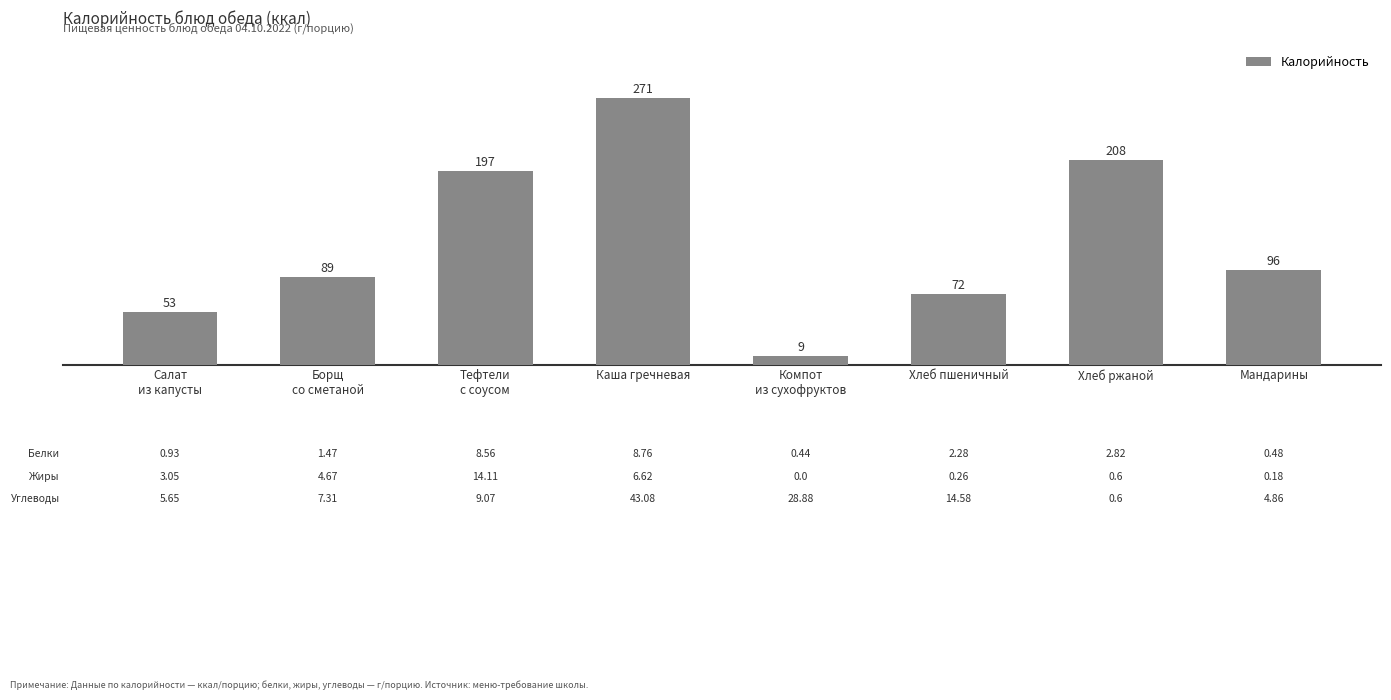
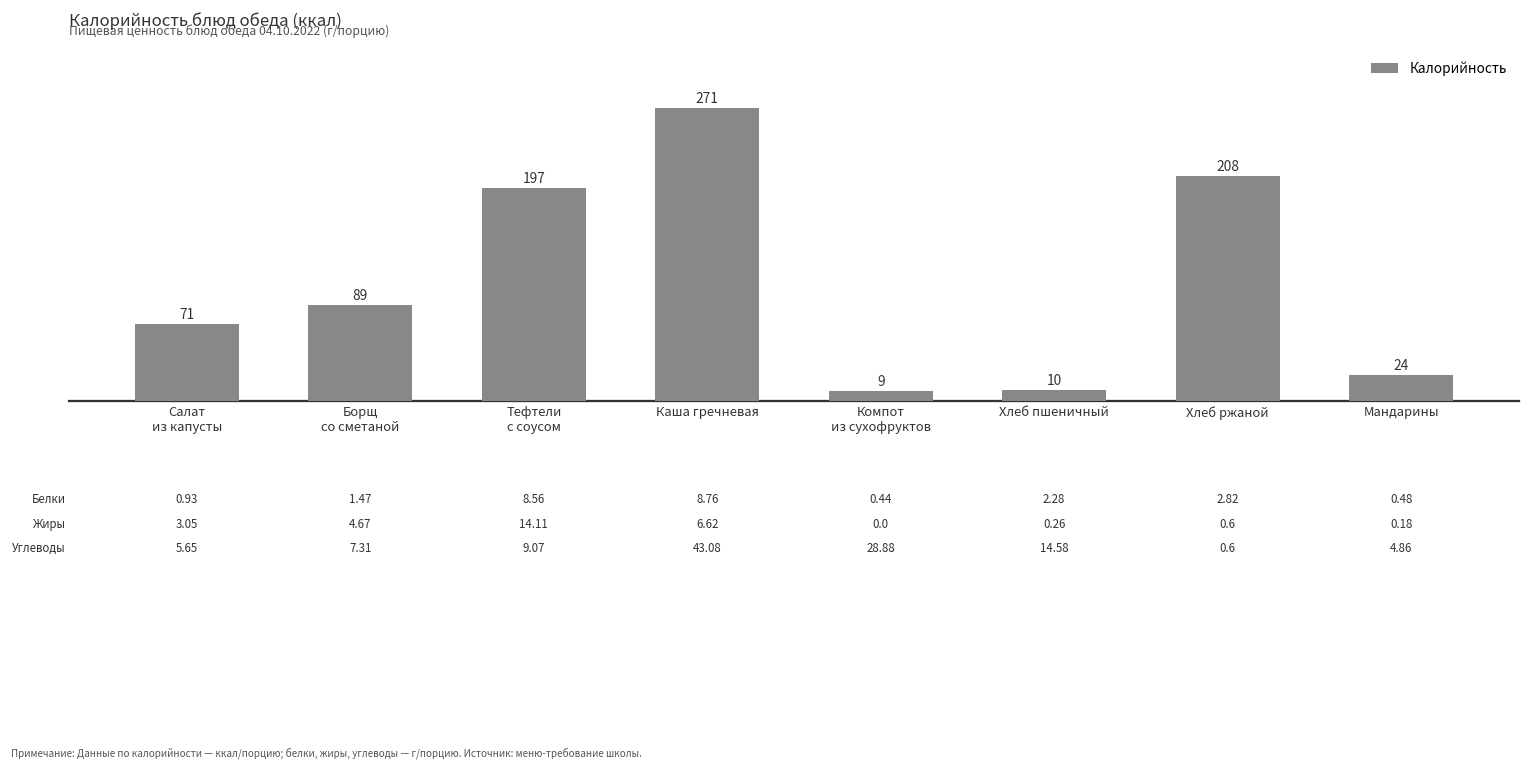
  {
-   "Салат из капусты": 53,
+   "Салат из капусты": 71,
    "Борщ со сметаной": 89,
    "Тефтели с соусом": 197,
    "Каша гречневая": 271,
    "Компот из сухофруктов": 9,
-   "Хлеб пшеничный": 72,
+   "Хлеб пшеничный": 10,
    "Хлеб ржаной": 208,
-   "Мандарины": 96
+   "Мандарины": 24
  }
